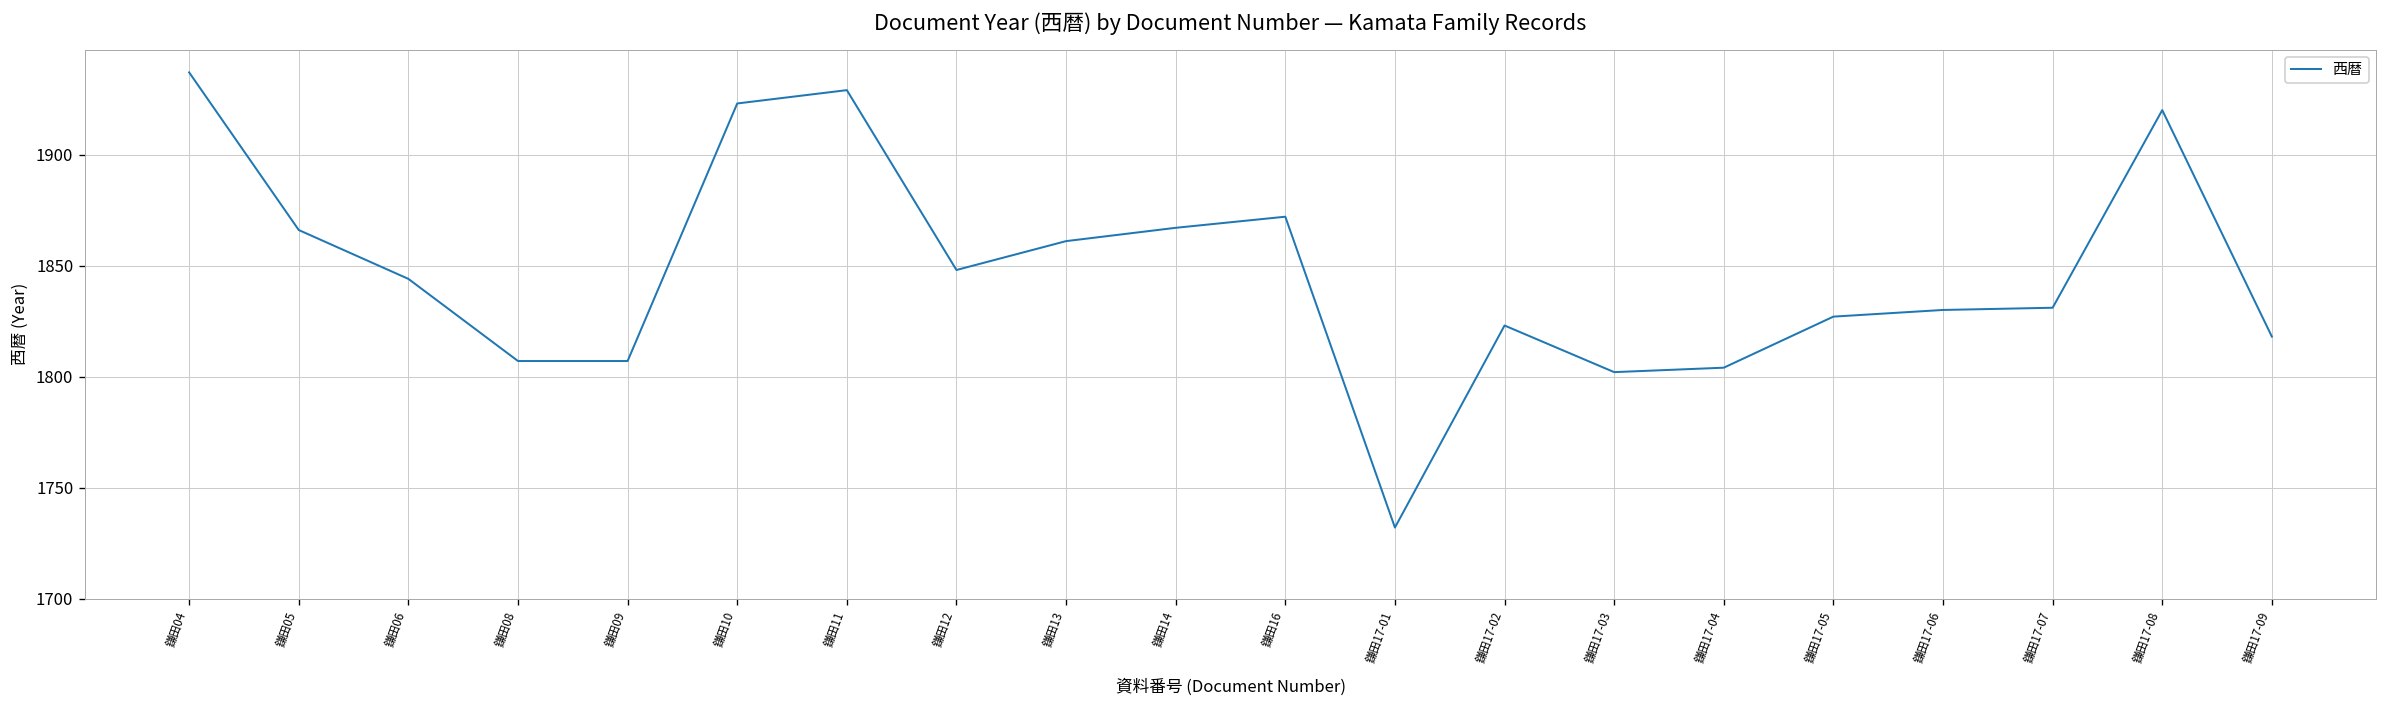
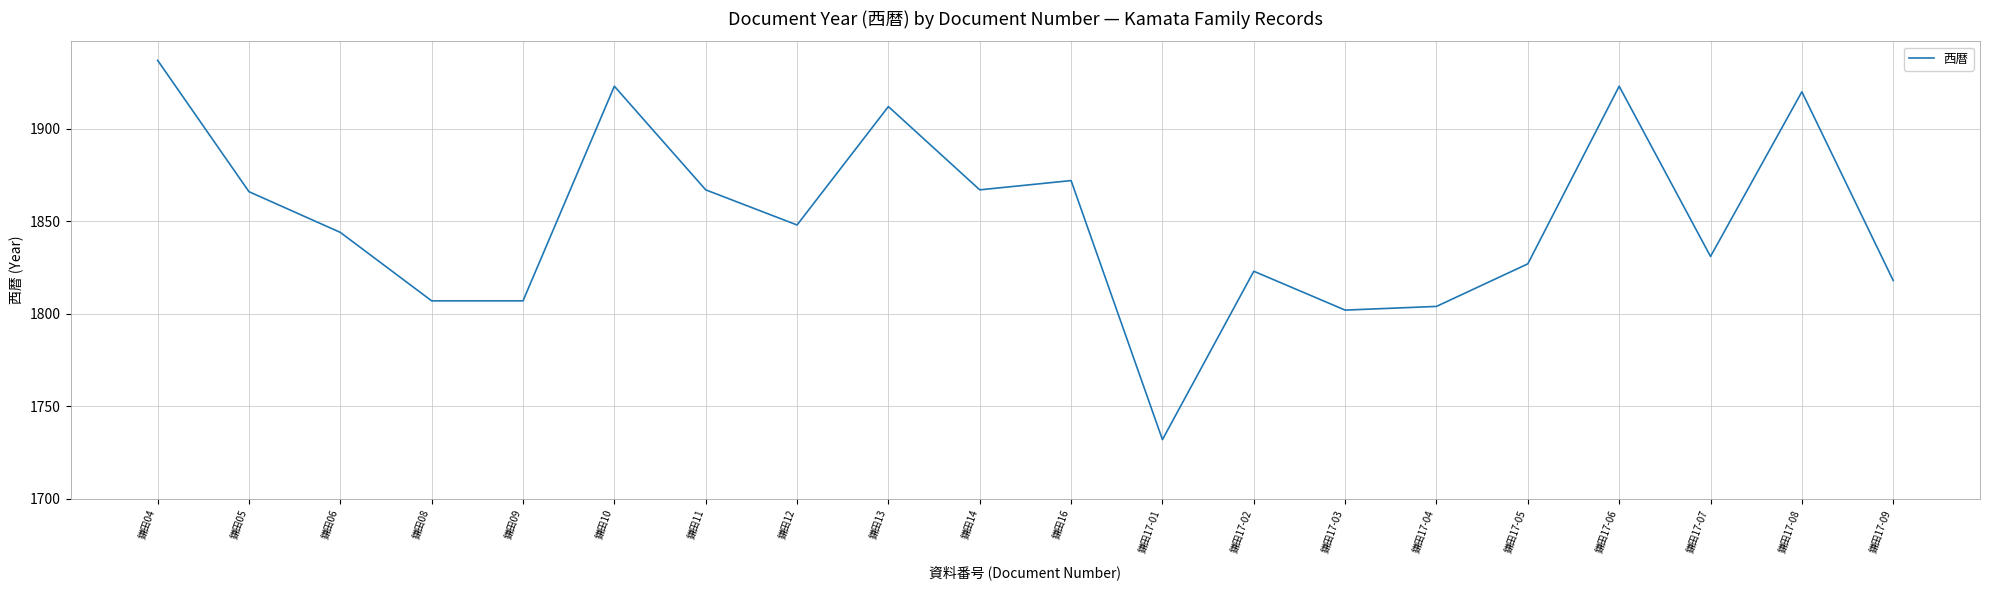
  {
    "鎌田04": 1937,
    "鎌田05": 1866,
    "鎌田06": 1844,
    "鎌田08": 1807,
    "鎌田09": 1807,
    "鎌田10": 1923,
-   "鎌田11": 1929,
+   "鎌田11": 1867,
    "鎌田12": 1848,
-   "鎌田13": 1861,
+   "鎌田13": 1912,
    "鎌田14": 1867,
    "鎌田16": 1872,
    "鎌田17-01": 1732,
    "鎌田17-02": 1823,
    "鎌田17-03": 1802,
    "鎌田17-04": 1804,
    "鎌田17-05": 1827,
-   "鎌田17-06": 1830,
+   "鎌田17-06": 1923,
    "鎌田17-07": 1831,
    "鎌田17-08": 1920,
    "鎌田17-09": 1818
  }
